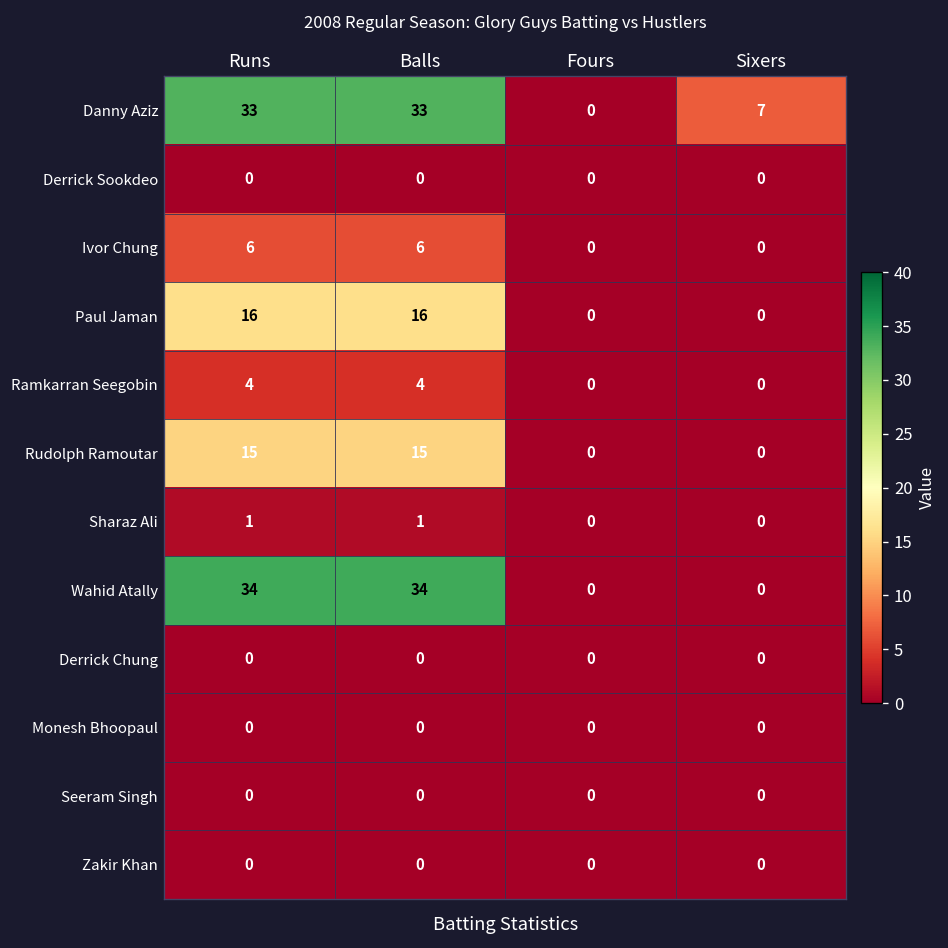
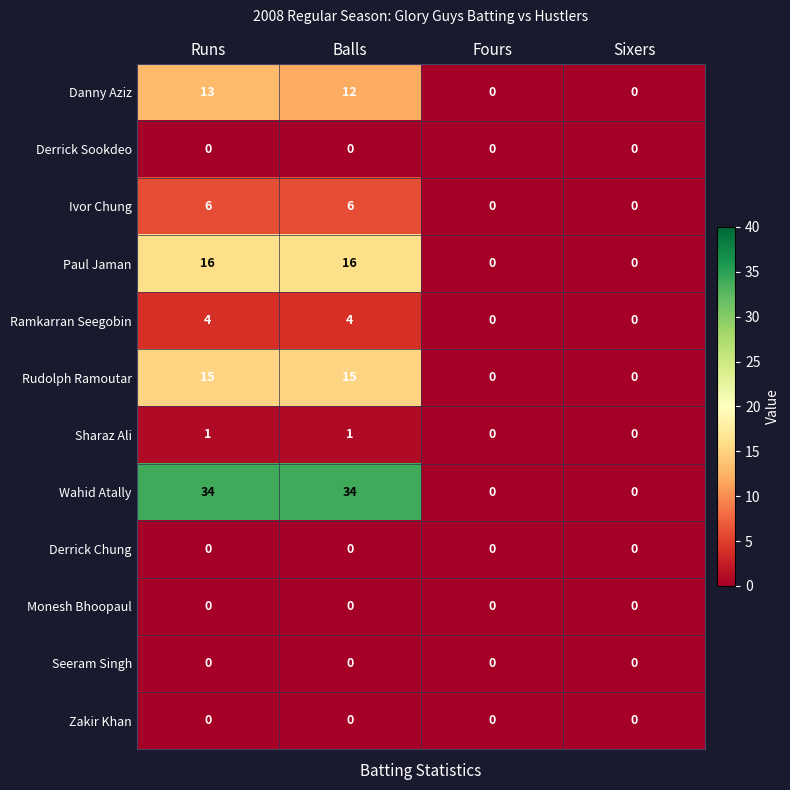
  {
    "Danny Aziz": {
-     "Runs": 33,
-     "Balls": 33,
+     "Runs": 13,
+     "Balls": 12,
      "Fours": 0,
-     "Sixers": 7
+     "Sixers": 0
    },
    "Derrick Sookdeo": {
      "Runs": 0,
      "Balls": 0,
      "Fours": 0,
      "Sixers": 0
    },
    "Ivor Chung": {
      "Runs": 6,
      "Balls": 6,
      "Fours": 0,
      "Sixers": 0
    },
    "Paul Jaman": {
      "Runs": 16,
      "Balls": 16,
      "Fours": 0,
      "Sixers": 0
    },
    "Ramkarran Seegobin": {
      "Runs": 4,
      "Balls": 4,
      "Fours": 0,
      "Sixers": 0
    },
    "Rudolph Ramoutar": {
      "Runs": 15,
      "Balls": 15,
      "Fours": 0,
      "Sixers": 0
    },
    "Sharaz Ali": {
      "Runs": 1,
      "Balls": 1,
      "Fours": 0,
      "Sixers": 0
    },
    "Wahid Atally": {
      "Runs": 34,
      "Balls": 34,
      "Fours": 0,
      "Sixers": 0
    },
    "Derrick Chung": {
      "Runs": 0,
      "Balls": 0,
      "Fours": 0,
      "Sixers": 0
    },
    "Monesh Bhoopaul": {
      "Runs": 0,
      "Balls": 0,
      "Fours": 0,
      "Sixers": 0
    },
    "Seeram Singh": {
      "Runs": 0,
      "Balls": 0,
      "Fours": 0,
      "Sixers": 0
    },
    "Zakir Khan": {
      "Runs": 0,
      "Balls": 0,
      "Fours": 0,
      "Sixers": 0
    }
  }
